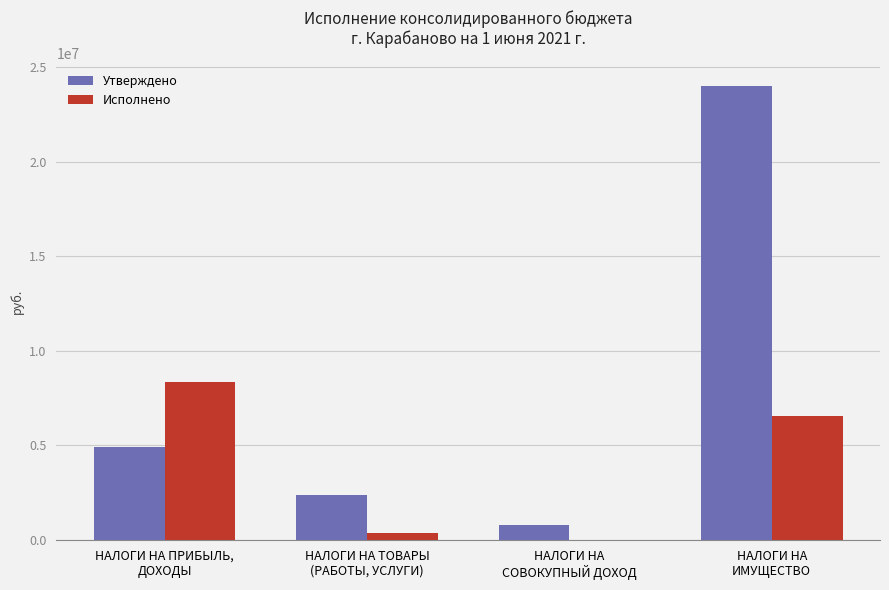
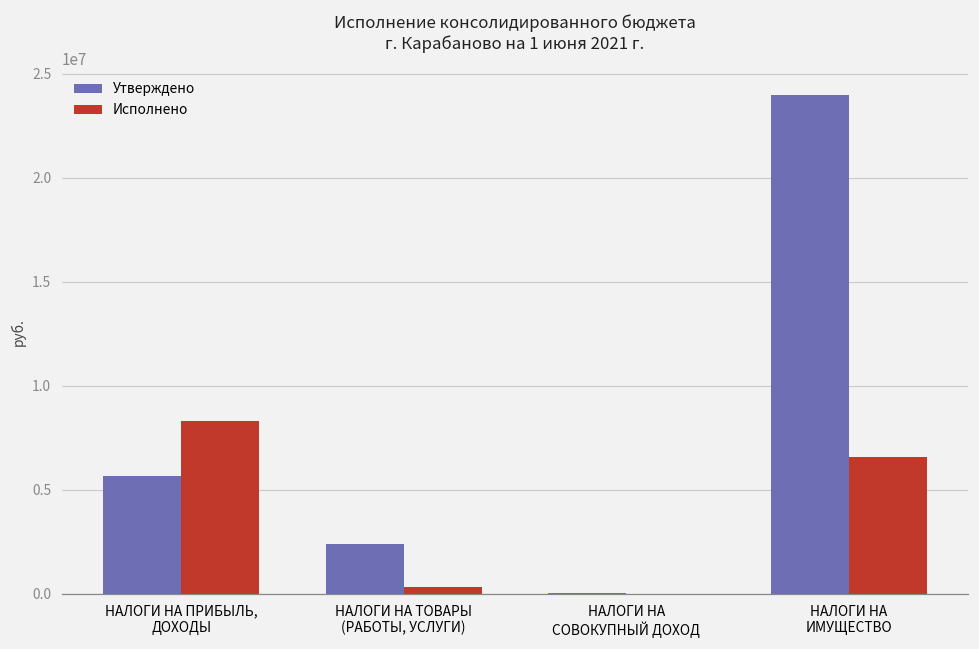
  {
    "Утверждено": {
-     "НАЛОГИ НА ПРИБЫЛЬ, ДОХОДЫ": 4900000,
+     "НАЛОГИ НА ПРИБЫЛЬ, ДОХОДЫ": 5700000,
      "НАЛОГИ НА ТОВАРЫ (РАБОТЫ, УСЛУГИ)": 2400000,
-     "НАЛОГИ НА СОВОКУПНЫЙ ДОХОД": 800000,
+     "НАЛОГИ НА СОВОКУПНЫЙ ДОХОД": 0,
      "НАЛОГИ НА ИМУЩЕСТВО": 24000000
    },
    "Исполнено": {
      "НАЛОГИ НА ПРИБЫЛЬ, ДОХОДЫ": 8300000,
      "НАЛОГИ НА ТОВАРЫ (РАБОТЫ, УСЛУГИ)": 300000,
      "НАЛОГИ НА ИМУЩЕСТВО": 6600000
    }
  }
